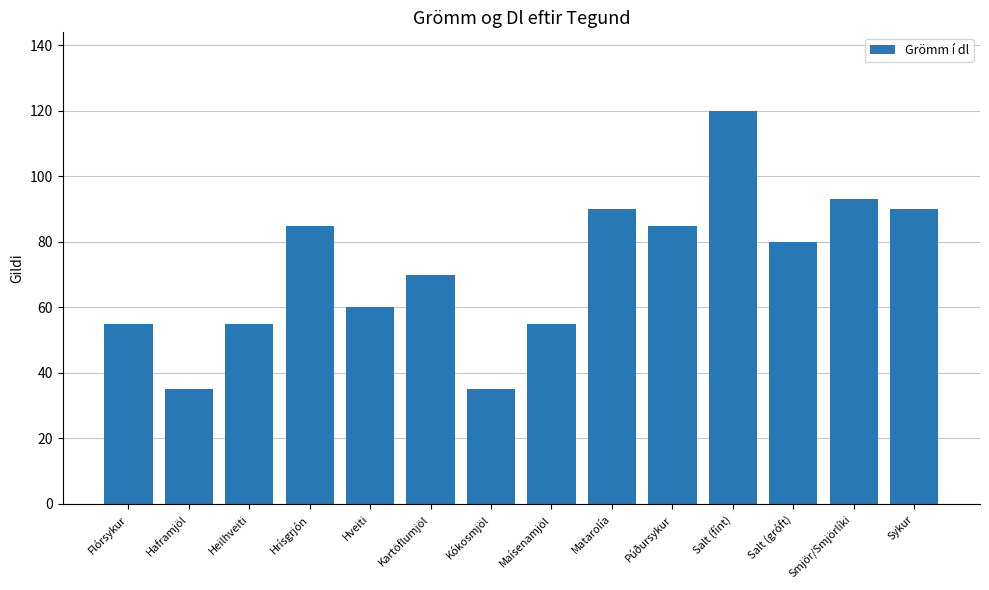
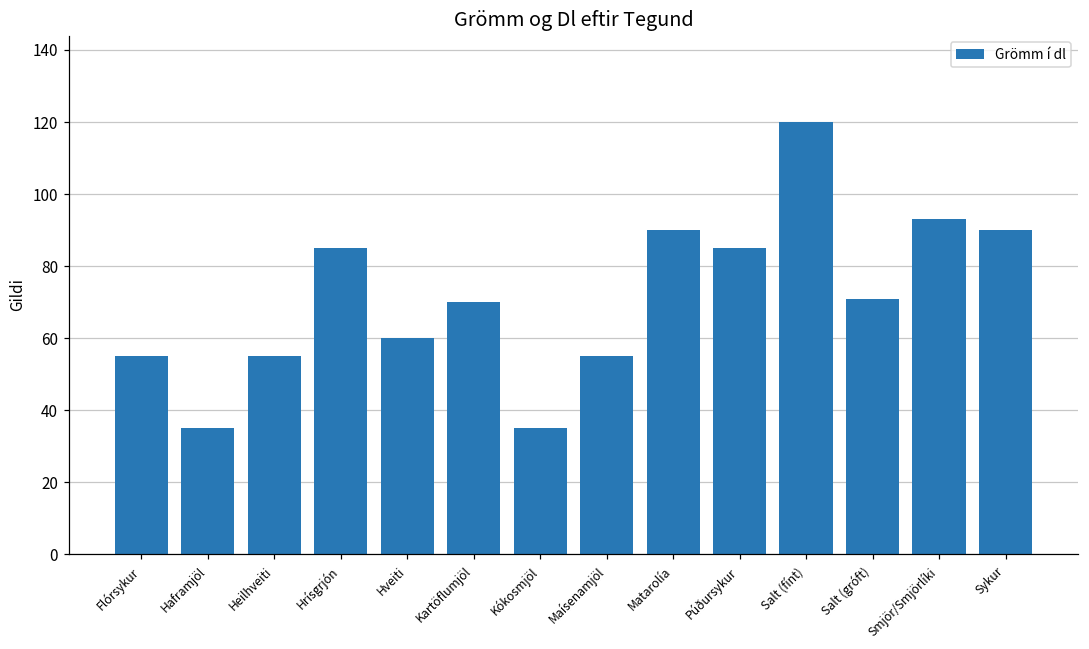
  {
    "Flórsykur": 55,
    "Haframjöl": 35,
    "Heilhveiti": 55,
    "Hrísgrjón": 85,
    "Hveiti": 60,
    "Kartöflumjöl": 70,
    "Kókosmjöl": 35,
    "Maísenamjöl": 55,
    "Matarolía": 90,
    "Púðursykur": 85,
    "Salt (fínt)": 120,
-   "Salt (gróft)": 80,
+   "Salt (gróft)": 71,
    "Smjör/Smjörlíki": 93,
    "Sykur": 90
  }
